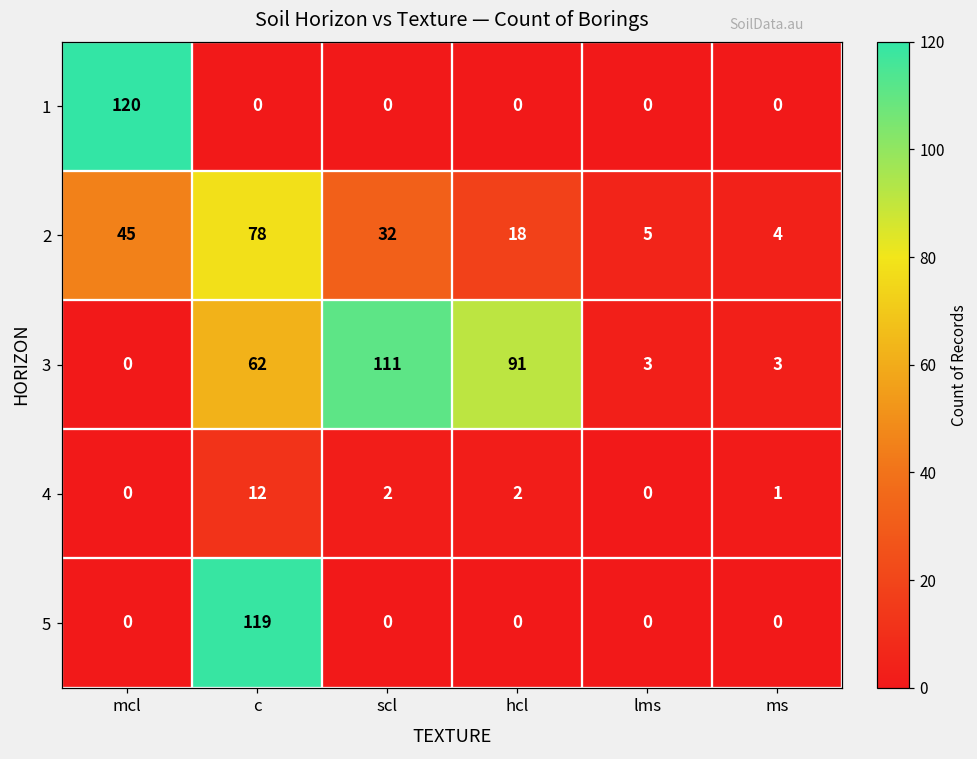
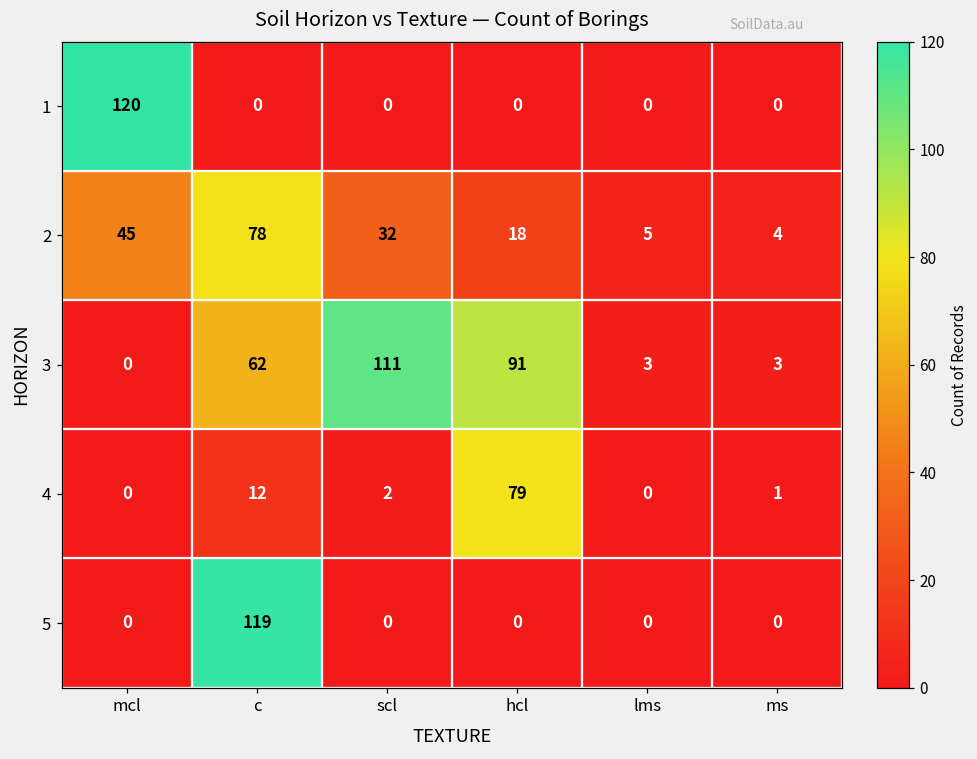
  {
    "1": {
      "mcl": 120,
      "c": 0,
      "scl": 0,
      "hcl": 0,
      "lms": 0,
      "ms": 0
    },
    "2": {
      "mcl": 45,
      "c": 78,
      "scl": 32,
      "hcl": 18,
      "lms": 5,
      "ms": 4
    },
    "3": {
      "mcl": 0,
      "c": 62,
      "scl": 111,
      "hcl": 91,
      "lms": 3,
      "ms": 3
    },
    "4": {
      "mcl": 0,
      "c": 12,
      "scl": 2,
-     "hcl": 2,
+     "hcl": 79,
      "lms": 0,
      "ms": 1
    },
    "5": {
      "mcl": 0,
      "c": 119,
      "scl": 0,
      "hcl": 0,
      "lms": 0,
      "ms": 0
    }
  }
